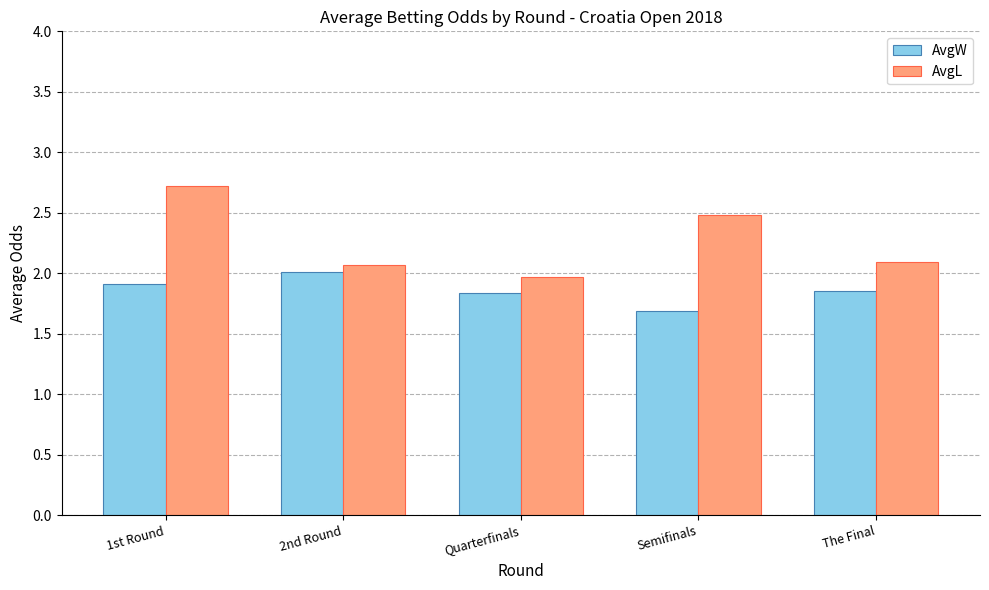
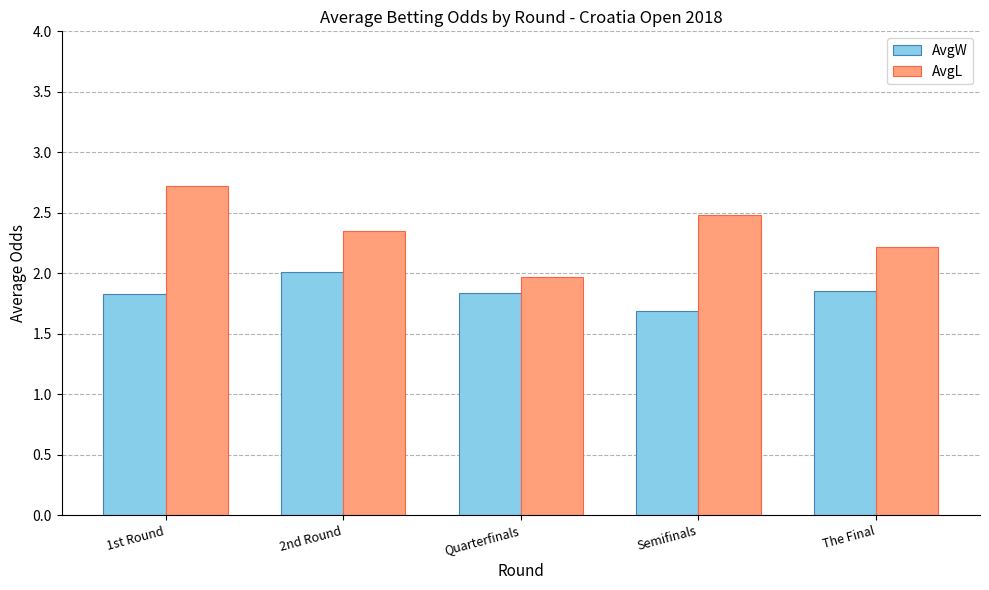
  {
    "AvgW": {
-     "1st Round": 1.91,
+     "1st Round": 1.83,
      "2nd Round": 2.01,
      "Quarterfinals": 1.84,
      "Semifinals": 1.69,
      "The Final": 1.85
    },
    "AvgL": {
      "1st Round": 2.72,
-     "2nd Round": 2.07,
+     "2nd Round": 2.35,
      "Quarterfinals": 1.97,
      "Semifinals": 2.48,
-     "The Final": 2.09
+     "The Final": 2.22
    }
  }
